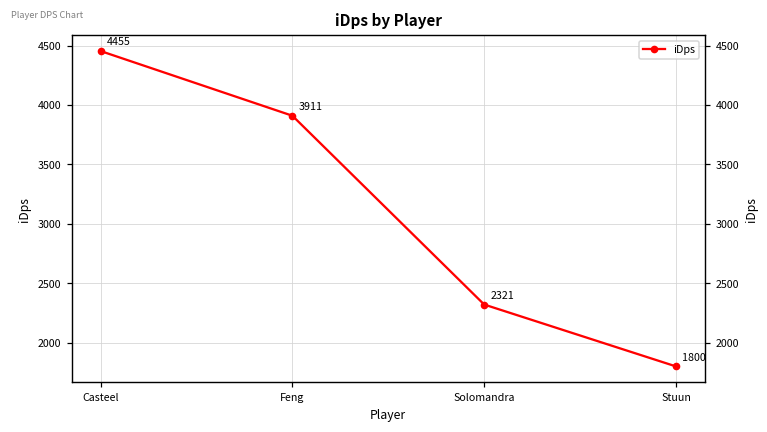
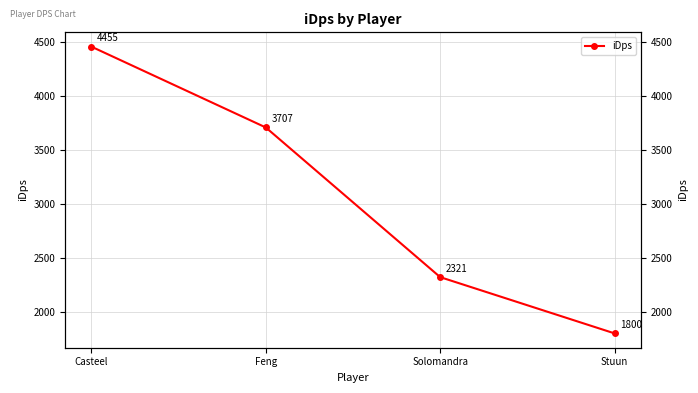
  {
    "Casteel": 4455,
-   "Feng": 3911,
+   "Feng": 3707,
    "Solomandra": 2321,
    "Stuun": 1800
  }
